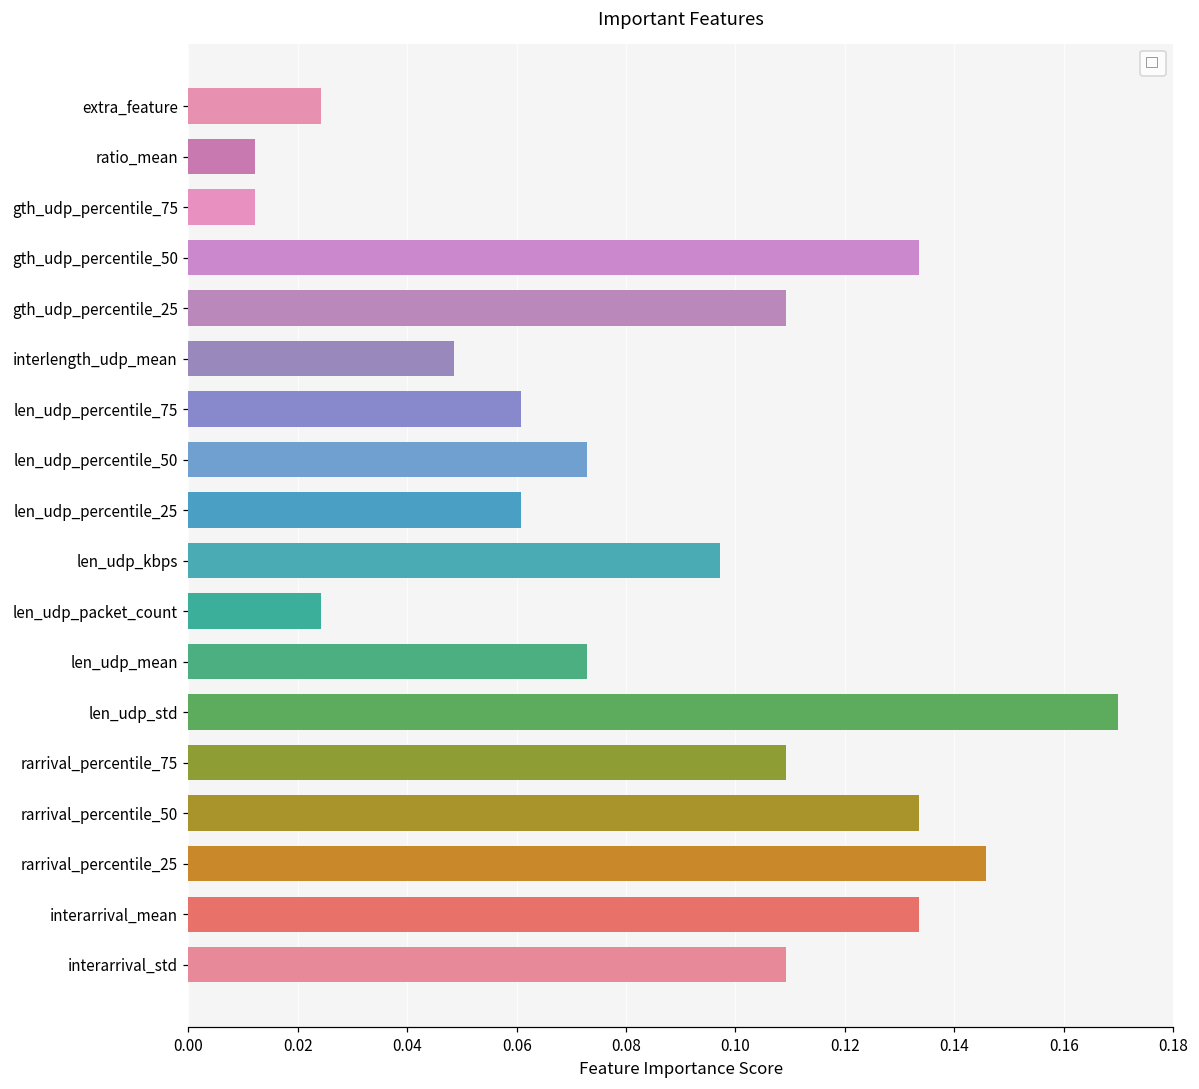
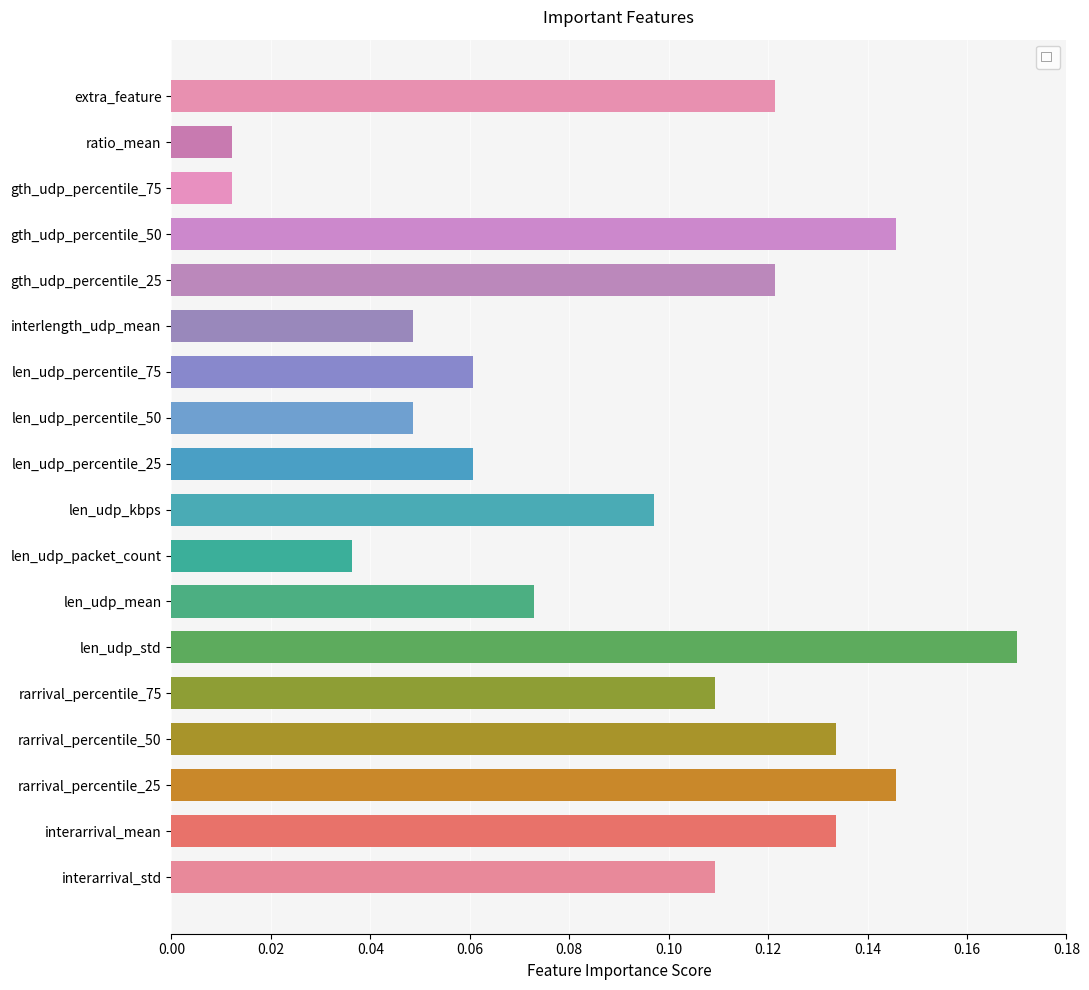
  {
-   "extra_feature": 0.024,
+   "extra_feature": 0.121,
    "ratio_mean": 0.012,
    "gth_udp_percentile_75": 0.012,
-   "gth_udp_percentile_50": 0.134,
-   "gth_udp_percentile_25": 0.109,
+   "gth_udp_percentile_50": 0.146,
+   "gth_udp_percentile_25": 0.121,
    "interlength_udp_mean": 0.049,
    "len_udp_percentile_75": 0.061,
-   "len_udp_percentile_50": 0.073,
+   "len_udp_percentile_50": 0.049,
    "len_udp_percentile_25": 0.061,
    "len_udp_kbps": 0.097,
-   "len_udp_packet_count": 0.024,
+   "len_udp_packet_count": 0.036,
    "len_udp_mean": 0.073,
    "len_udp_std": 0.170,
    "rarrival_percentile_75": 0.109,
    "rarrival_percentile_50": 0.134,
    "rarrival_percentile_25": 0.146,
    "interarrival_mean": 0.134,
    "interarrival_std": 0.109
  }
